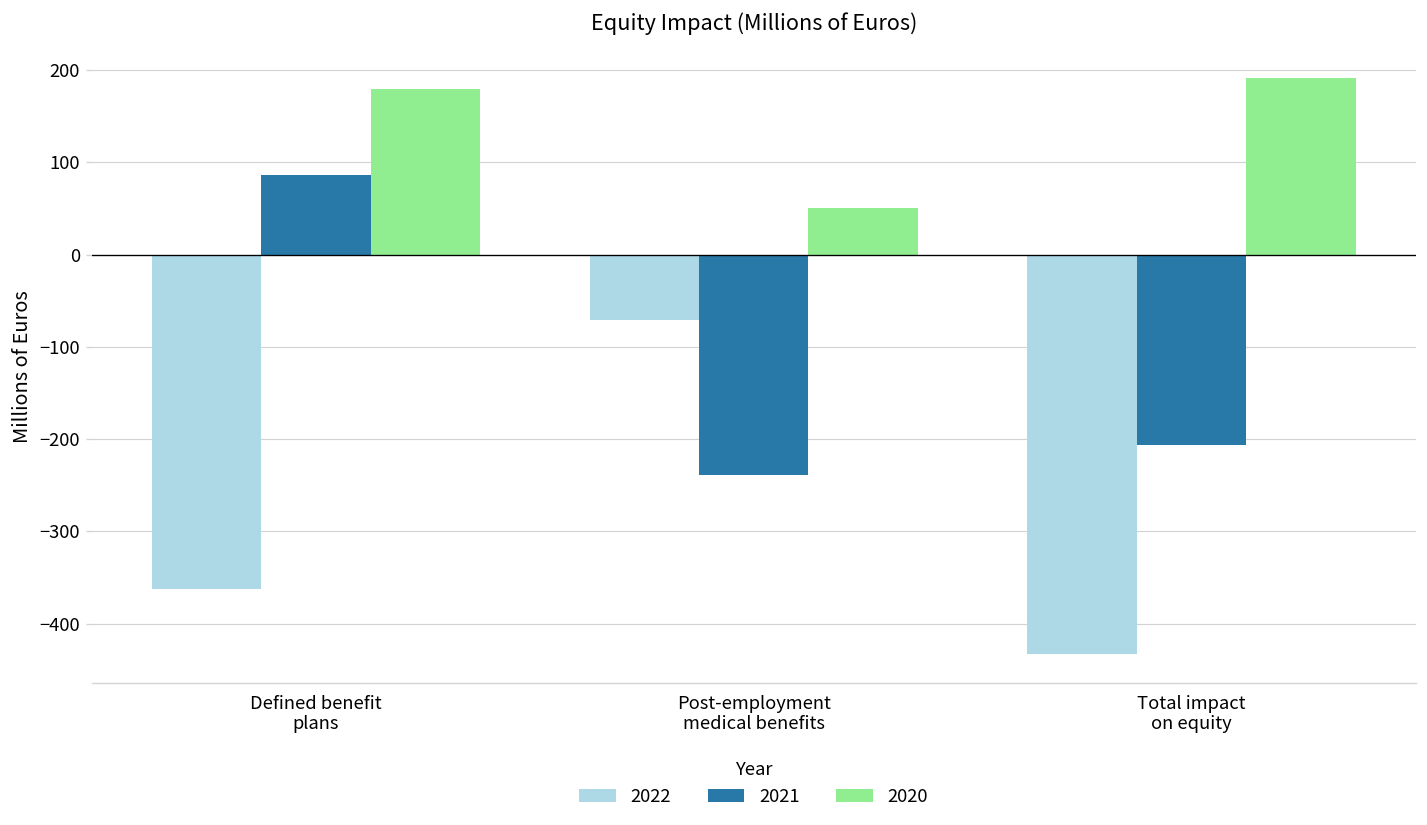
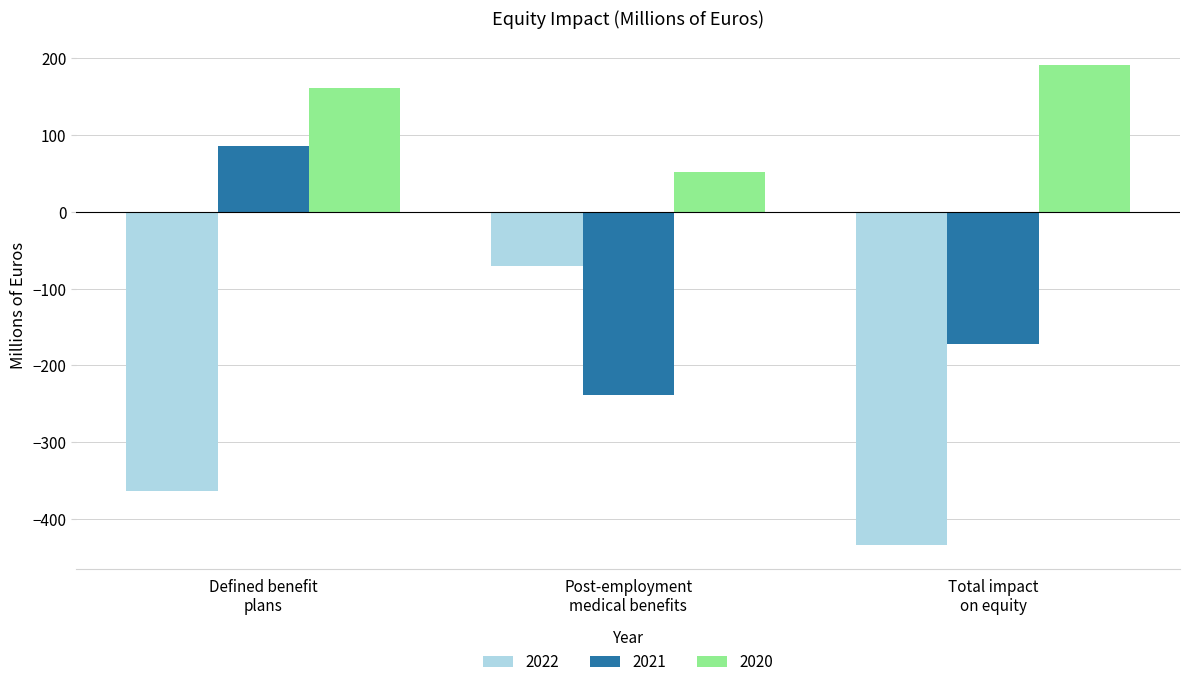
  {
    "2022": {
      "Defined benefit plans": -360,
      "Post-employment medical benefits": -70,
      "Total impact on equity": -430
    },
    "2021": {
      "Defined benefit plans": 90,
      "Post-employment medical benefits": -240,
-     "Total impact on equity": -210
+     "Total impact on equity": -170
    },
    "2020": {
-     "Defined benefit plans": 180,
+     "Defined benefit plans": 160,
      "Post-employment medical benefits": 50,
      "Total impact on equity": 190
    }
  }
